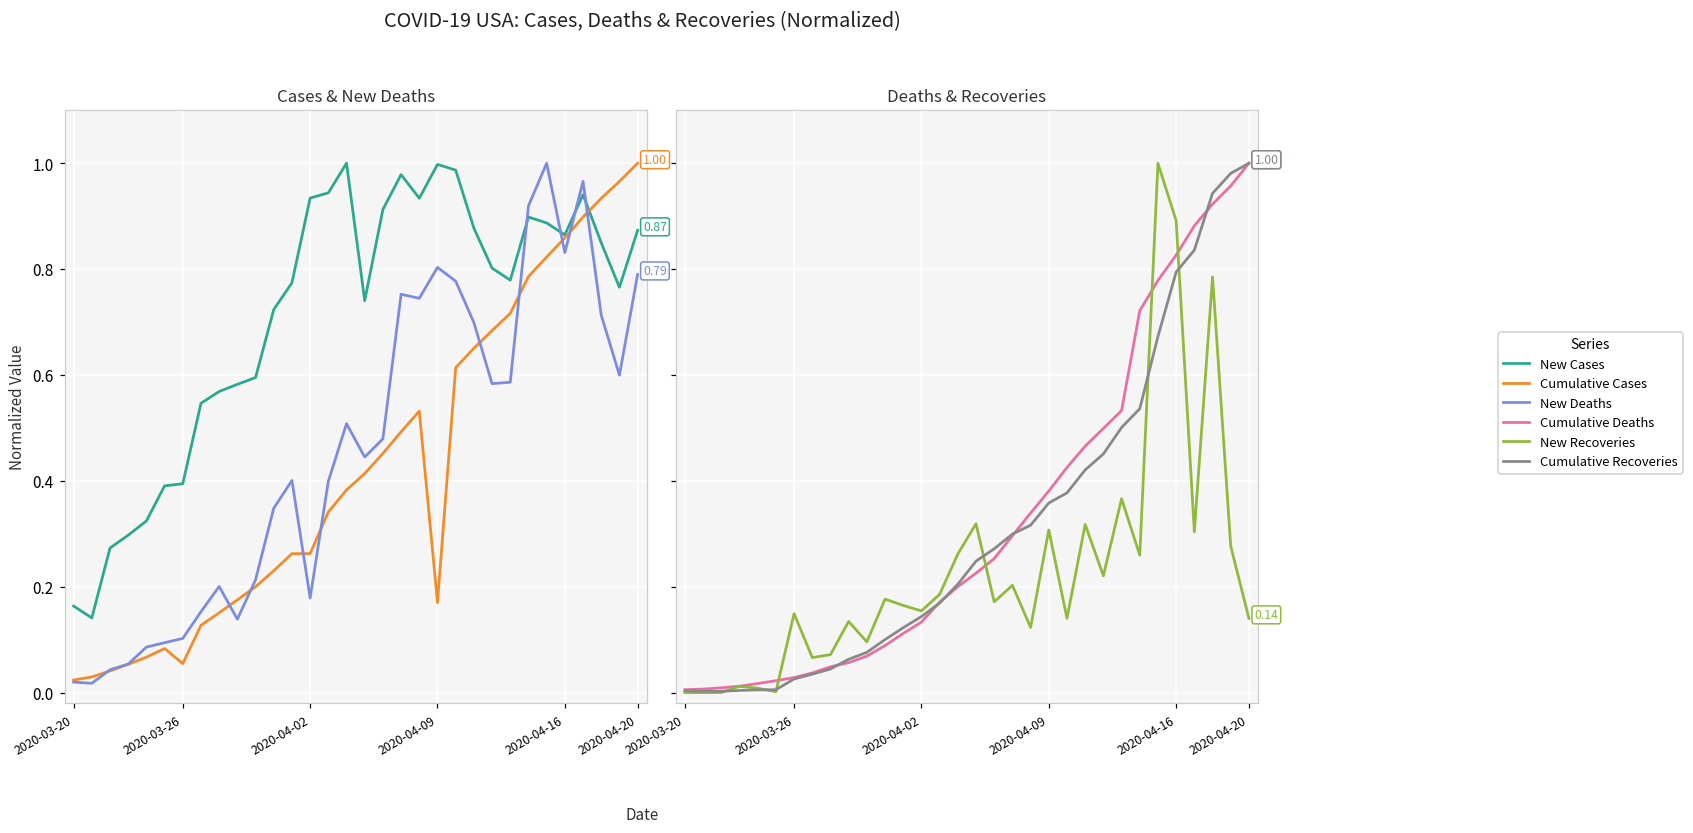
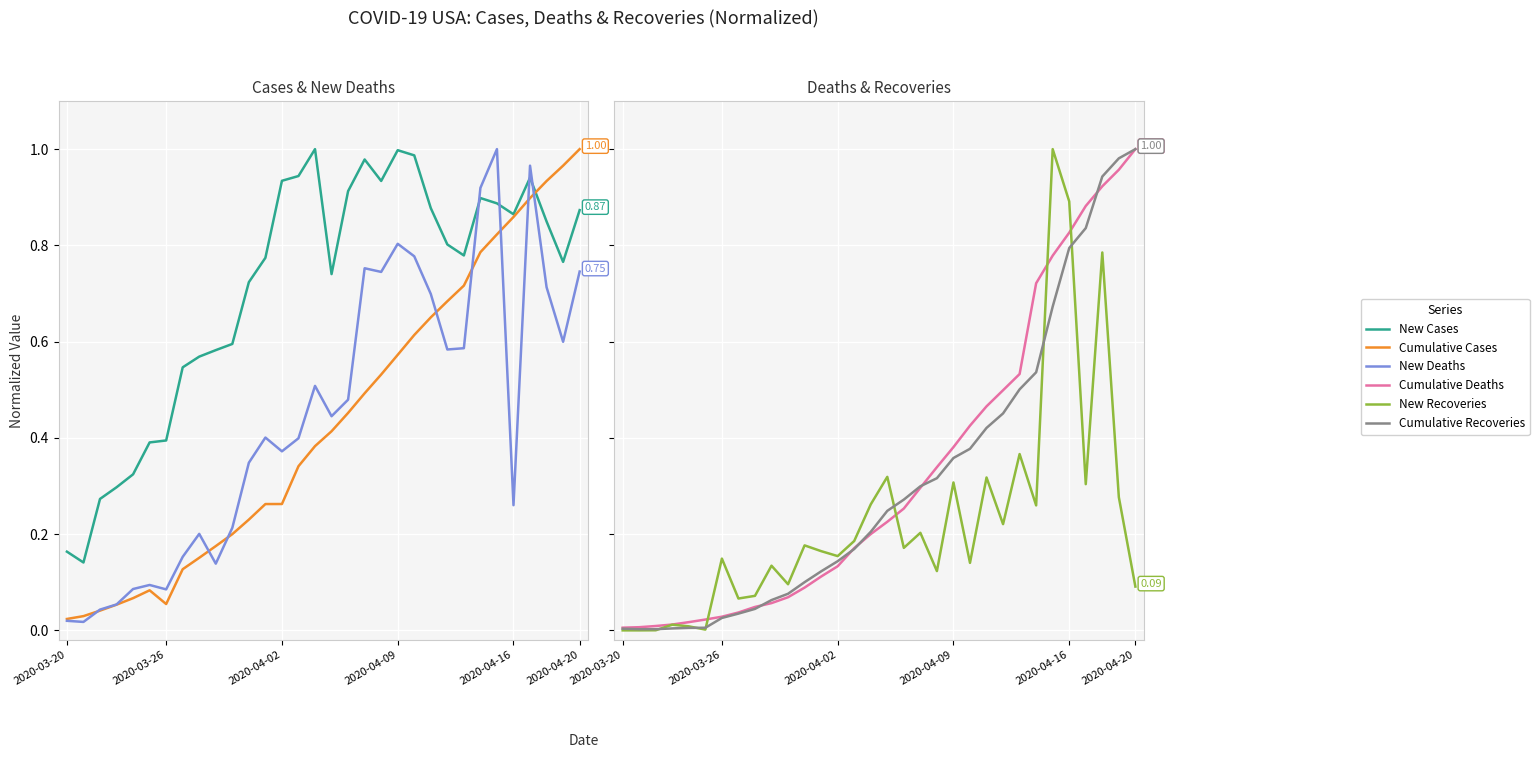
  {
    "Cases & New Deaths": {
      "New Cases": {
        "2020-03-20": 0.16,
        "2020-03-26": 0.39,
        "2020-04-02": 0.93,
        "2020-04-09": 1.00,
        "2020-04-16": 0.86
      },
      "Cumulative Cases": {
        "2020-03-26": 0.05,
        "2020-04-02": 0.26,
-       "2020-04-09": 0.17,
+       "2020-04-09": 0.57,
        "2020-04-16": 0.86
      },
      "New Deaths": {
-       "2020-03-26": 0.10,
-       "2020-04-02": 0.18,
-       "2020-04-16": 0.83,
-       "2020-04-20": 0.79
+       "2020-03-26": 0.09,
+       "2020-04-02": 0.37,
+       "2020-04-16": 0.26,
+       "2020-04-20": 0.75
      }
    },
    "Deaths & Recoveries": {
      "New Recoveries": {
-       "2020-04-20": 0.14
+       "2020-04-20": 0.09
      }
    }
  }
